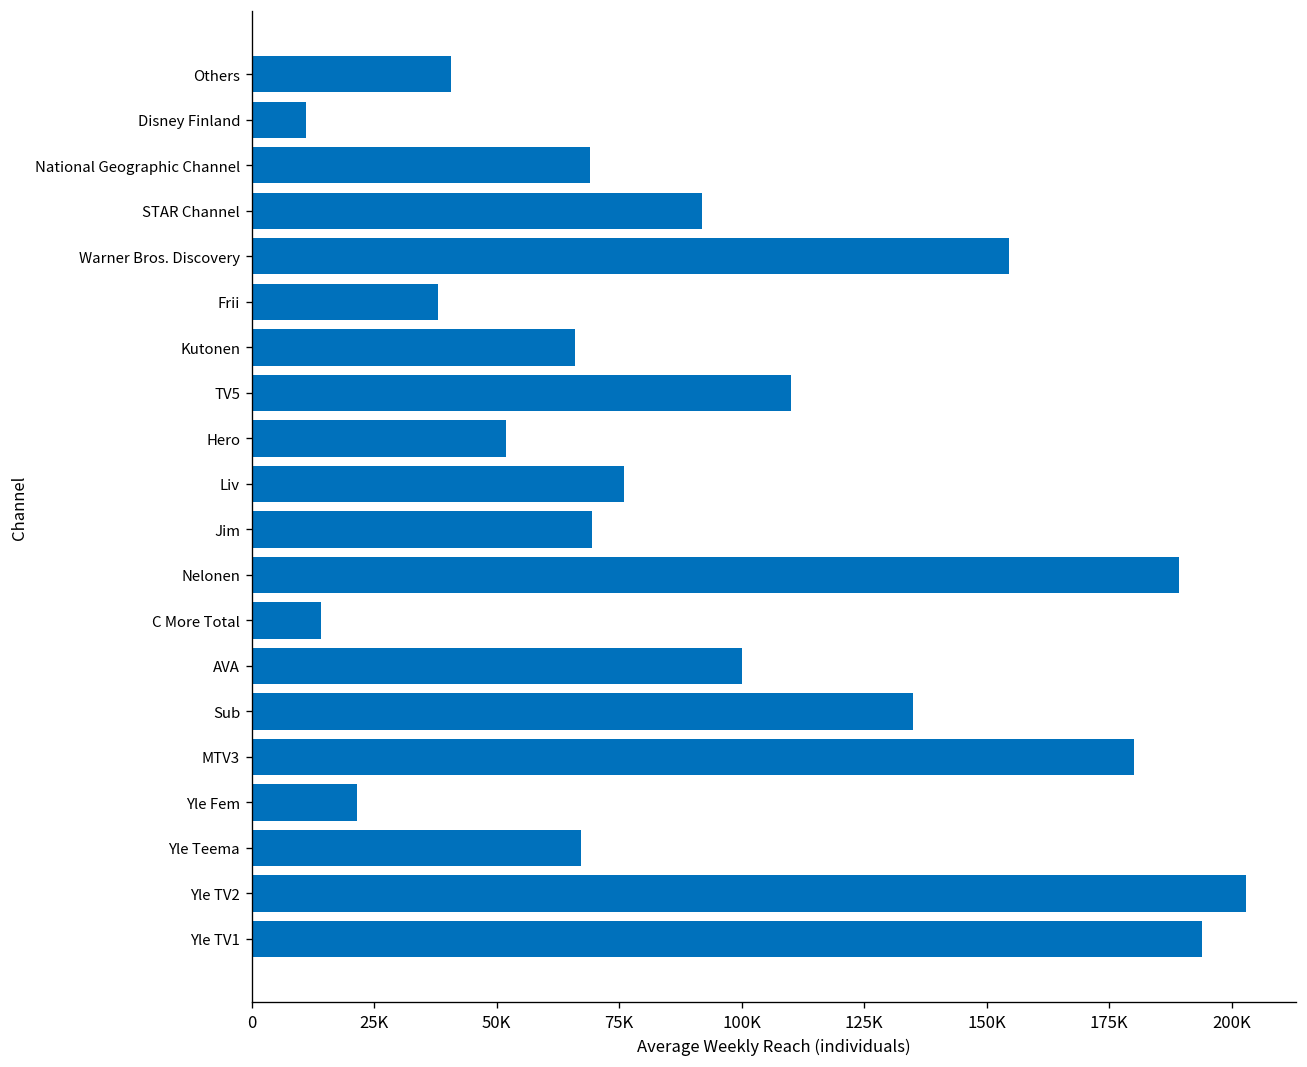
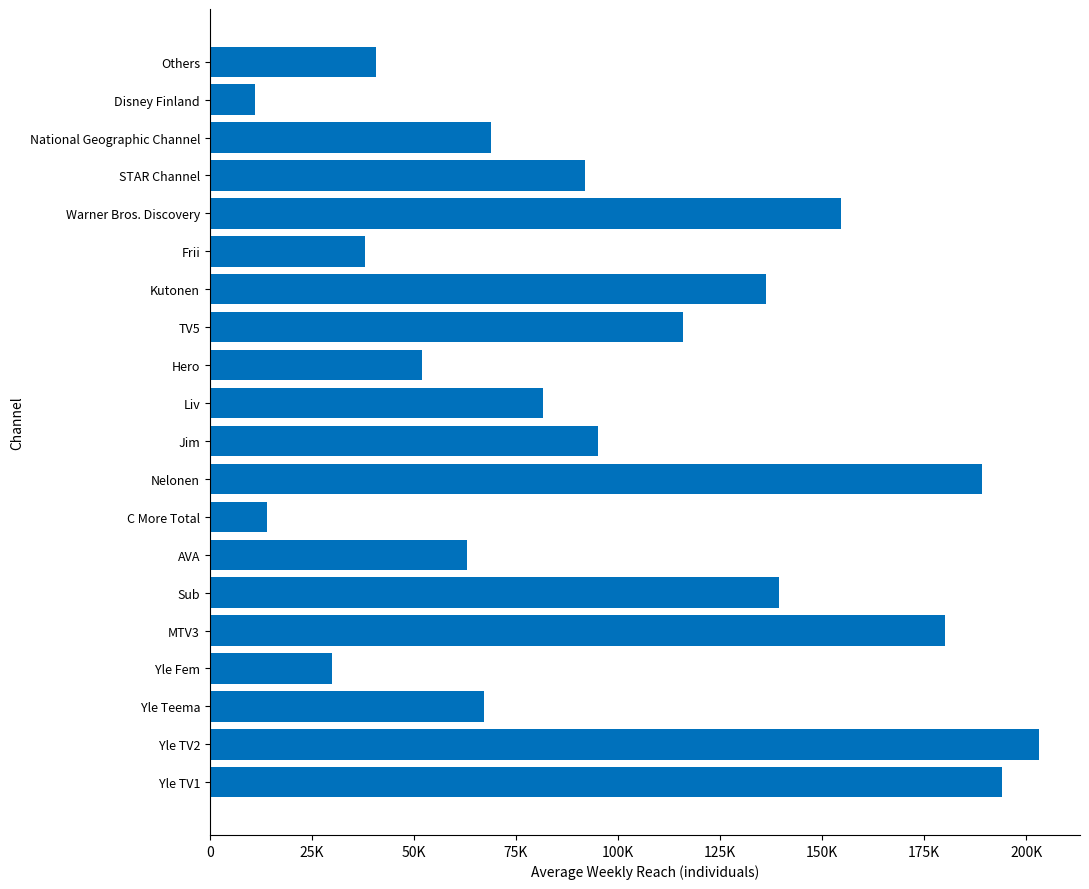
  {
    "Others": 41000,
    "Disney Finland": 11000,
    "National Geographic Channel": 69000,
    "STAR Channel": 92000,
    "Warner Bros. Discovery": 155000,
    "Frii": 38000,
-   "Kutonen": 66000,
-   "TV5": 110000,
+   "Kutonen": 136000,
+   "TV5": 116000,
    "Hero": 52000,
-   "Liv": 76000,
-   "Jim": 69000,
+   "Liv": 82000,
+   "Jim": 95000,
    "Nelonen": 189000,
    "C More Total": 14000,
-   "AVA": 100000,
-   "Sub": 135000,
+   "AVA": 63000,
+   "Sub": 139000,
    "MTV3": 180000,
-   "Yle Fem": 21000,
+   "Yle Fem": 30000,
    "Yle Teema": 67000,
    "Yle TV2": 203000,
    "Yle TV1": 194000
  }
